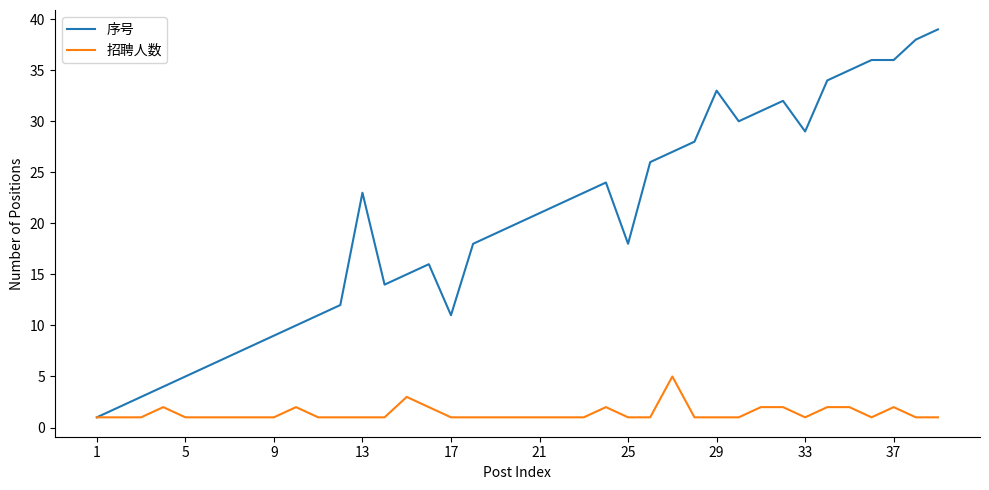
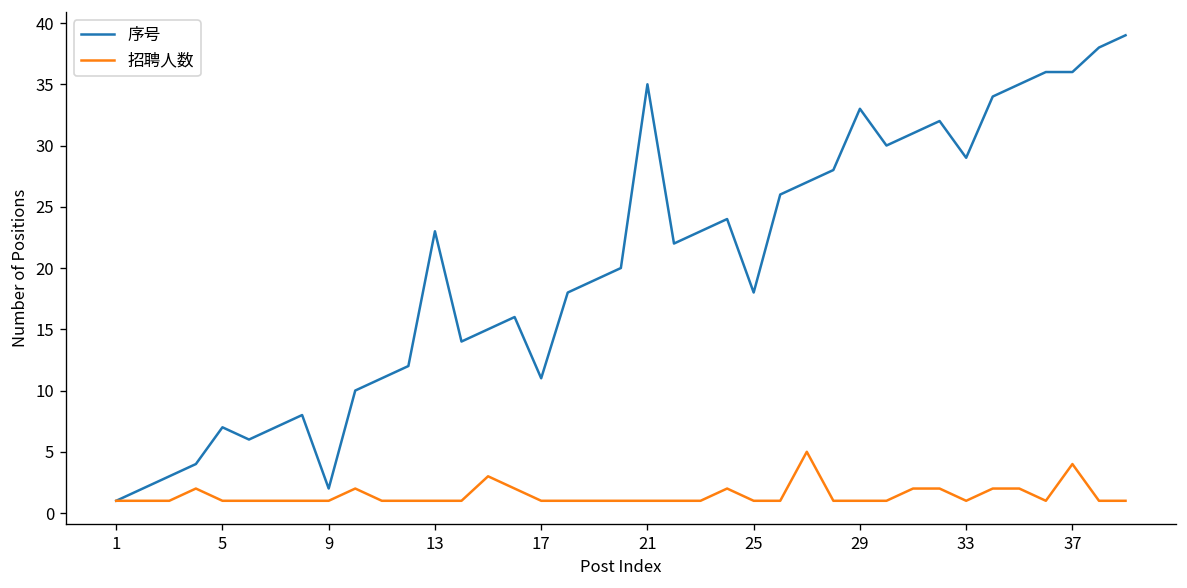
  {
    "序号": {
-     "5": 5,
-     "9": 9,
+     "5": 7,
+     "9": 2,
      "13": 23,
      "17": 11,
-     "21": 21,
+     "21": 35,
      "25": 18,
      "29": 33,
      "33": 29,
      "37": 36
    },
    "招聘人数": {
      "5": 1,
      "9": 1,
      "13": 1,
      "17": 1,
      "21": 1,
      "25": 1,
      "29": 1,
      "33": 1,
-     "37": 2
+     "37": 4
    }
  }
